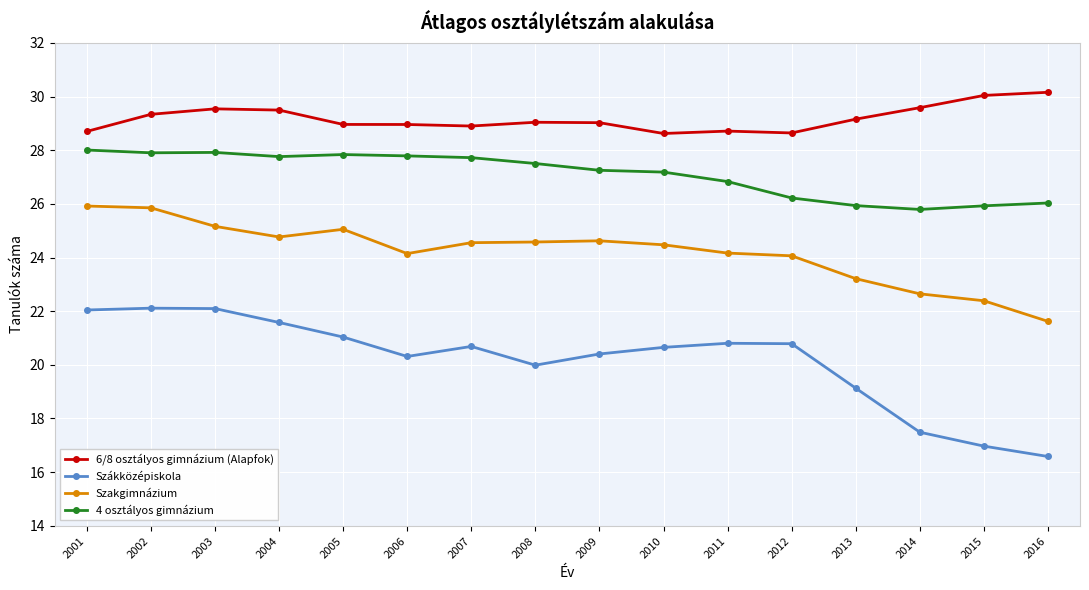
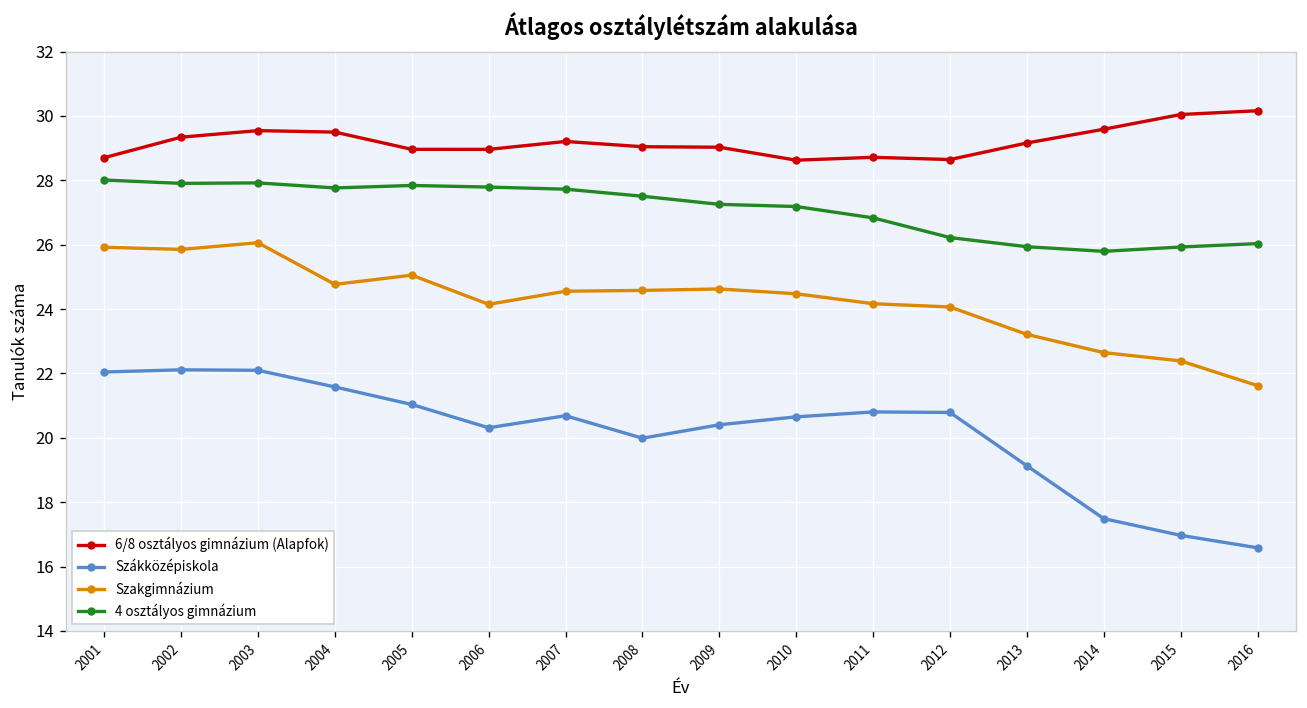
  {
    "6/8 osztályos gimnázium (Alapfok)": {
      "2001": 28.7,
      "2002": 29.3,
      "2003": 29.5,
      "2004": 29.5,
      "2005": 29.0,
      "2006": 29.0,
-     "2007": 28.9,
+     "2007": 29.2,
      "2008": 29.0,
      "2009": 29.0,
      "2010": 28.6,
      "2011": 28.7,
      "2012": 28.6,
      "2013": 29.2,
      "2014": 29.6,
      "2015": 30.0,
      "2016": 30.2
    },
    "Szákközépiskola": {
      "2001": 22.0,
      "2002": 22.1,
      "2003": 22.1,
      "2004": 21.6,
      "2005": 21.0,
      "2006": 20.3,
      "2007": 20.7,
      "2008": 20.0,
      "2009": 20.4,
      "2010": 20.7,
      "2011": 20.8,
      "2012": 20.8,
      "2013": 19.1,
      "2014": 17.5,
      "2015": 17.0,
      "2016": 16.6
    },
    "Szakgimnázium": {
      "2001": 25.9,
      "2002": 25.9,
-     "2003": 25.2,
+     "2003": 26.1,
      "2004": 24.8,
      "2005": 25.1,
      "2006": 24.1,
      "2007": 24.6,
      "2008": 24.6,
      "2009": 24.6,
      "2010": 24.5,
      "2011": 24.2,
      "2012": 24.1,
      "2013": 23.2,
      "2014": 22.6,
      "2015": 22.4,
      "2016": 21.6
    },
    "4 osztályos gimnázium": {
      "2001": 28.0,
      "2002": 27.9,
      "2003": 27.9,
      "2004": 27.8,
      "2005": 27.8,
      "2006": 27.8,
      "2007": 27.7,
      "2008": 27.5,
      "2009": 27.3,
      "2010": 27.2,
      "2011": 26.8,
      "2012": 26.2,
      "2013": 25.9,
      "2014": 25.8,
      "2015": 25.9,
      "2016": 26.0
    }
  }
